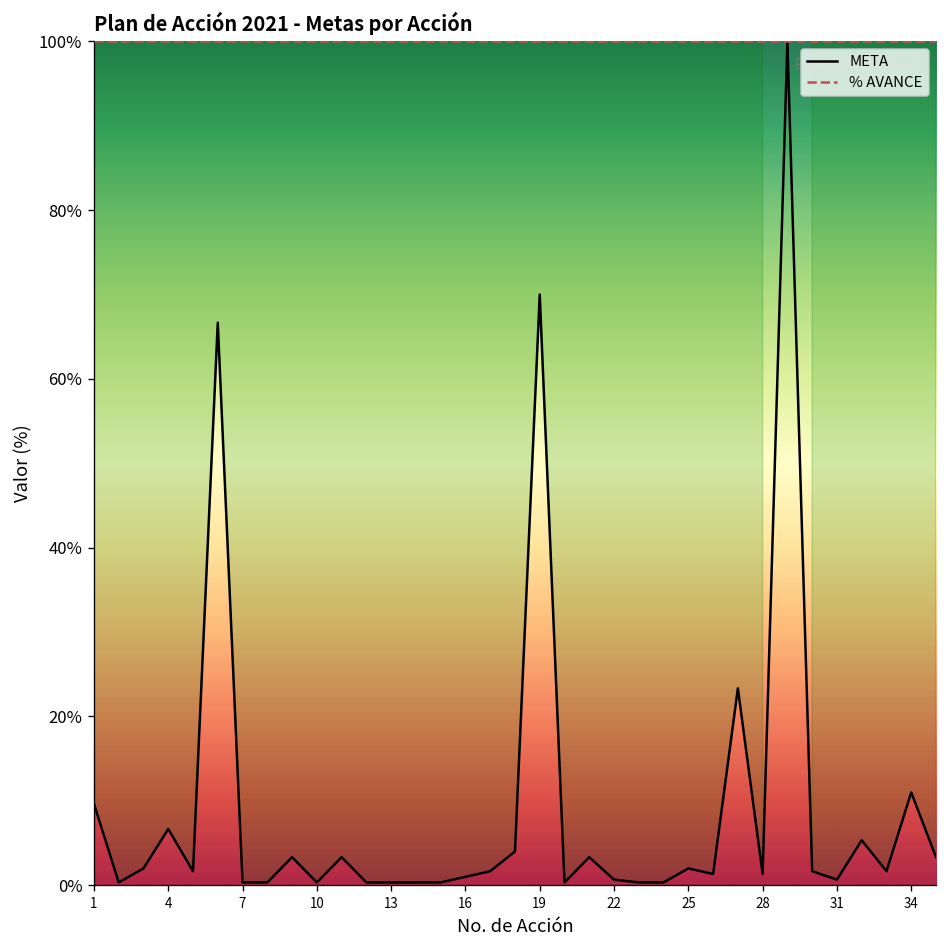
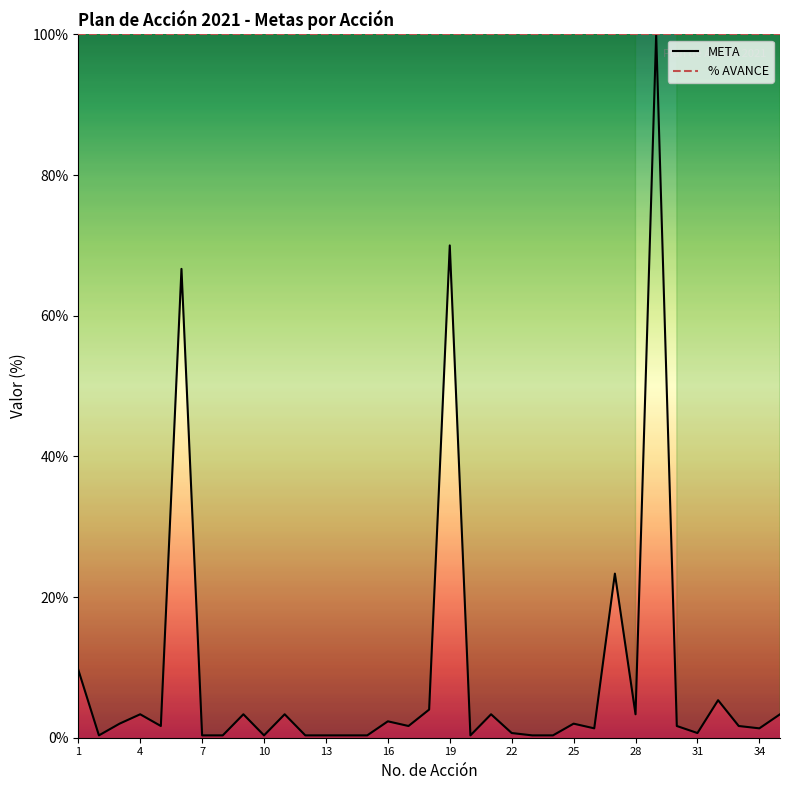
  {
    "META": {
      "1": "10%",
-     "4": "7%",
+     "4": "3%",
      "7": "0%",
      "10": "0%",
      "13": "0%",
-     "16": "1%",
+     "16": "2%",
      "19": "70%",
      "22": "1%",
      "25": "2%",
-     "28": "1%",
+     "28": "3%",
      "31": "1%",
-     "34": "11%"
+     "34": "1%"
    },
    "% AVANCE": {
      "1": "100%",
      "4": "100%",
      "7": "100%",
      "10": "100%",
      "13": "100%",
      "16": "100%",
      "19": "100%",
      "22": "100%",
      "25": "100%",
      "28": "100%"
    }
  }
